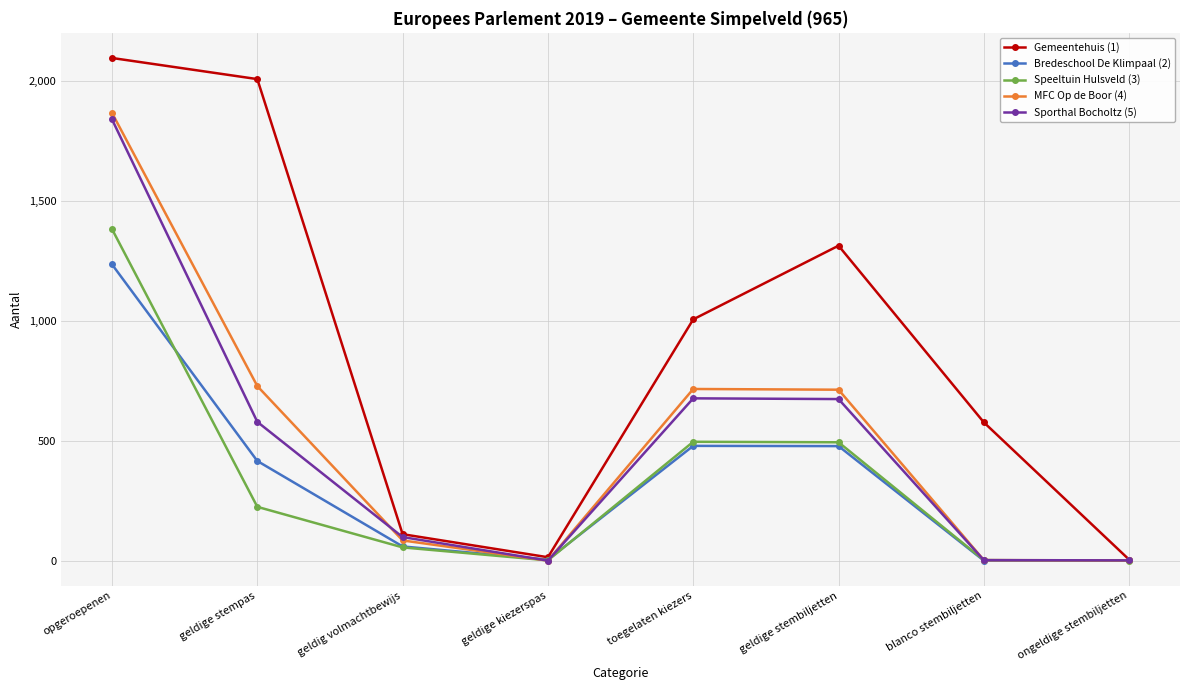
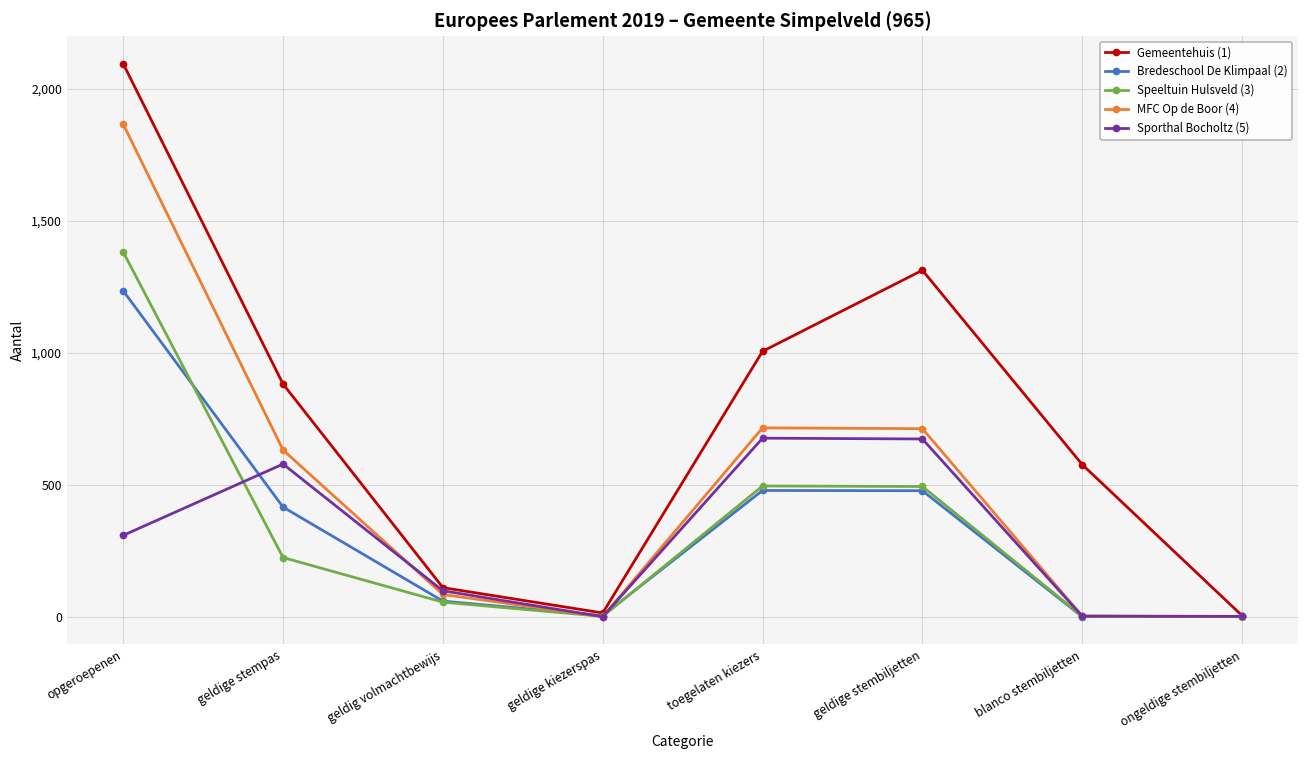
  {
    "Gemeentehuis (1)": {
      "opgeroepenen": "2,090",
-     "geldige stempas": "2,010",
+     "geldige stempas": "880",
      "geldig volmachtbewijs": "110",
      "toegelaten kiezers": "1,010",
      "geldige stembiljetten": "1,310",
      "blanco stembiljetten": "580"
    },
    "Bredeschool De Klimpaal (2)": {
      "opgeroepenen": "1,230",
      "geldige stempas": "420",
      "toegelaten kiezers": "480",
      "geldige stembiljetten": "480"
    },
    "Speeltuin Hulsveld (3)": {
      "opgeroepenen": "1,380",
      "geldige stempas": "220",
      "toegelaten kiezers": "500",
      "geldige stembiljetten": "490"
    },
    "MFC Op de Boor (4)": {
      "opgeroepenen": "1,870",
-     "geldige stempas": "730",
+     "geldige stempas": "630",
      "geldig volmachtbewijs": "80",
      "toegelaten kiezers": "720",
      "geldige stembiljetten": "710"
    },
    "Sporthal Bocholtz (5)": {
-     "opgeroepenen": "1,840",
+     "opgeroepenen": "310",
      "geldige stempas": "580",
      "geldig volmachtbewijs": "100",
      "toegelaten kiezers": "680",
      "geldige stembiljetten": "670"
    }
  }
